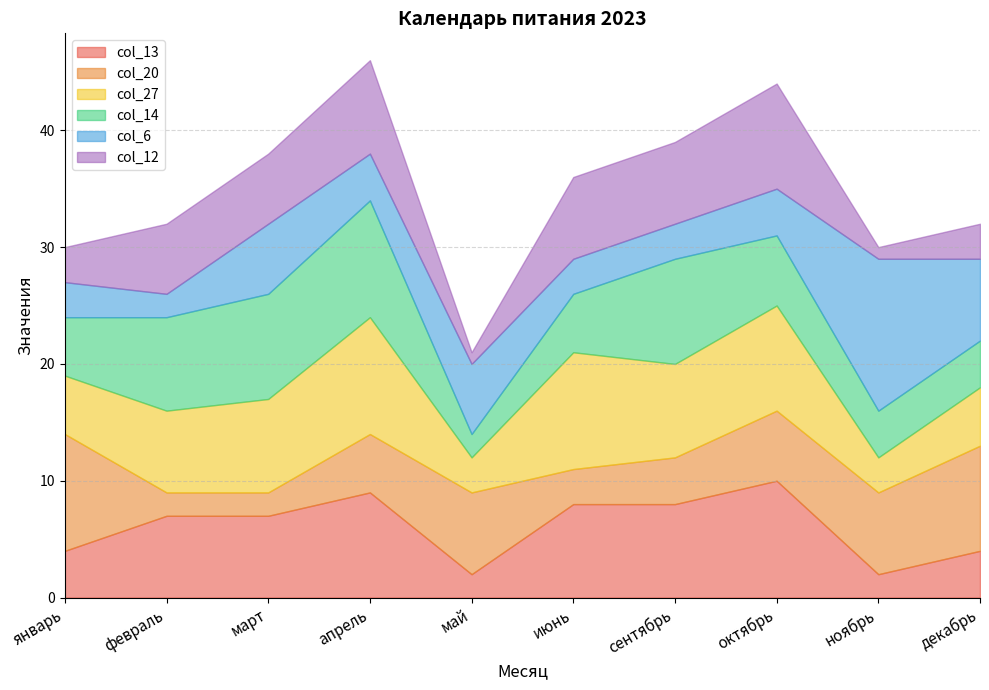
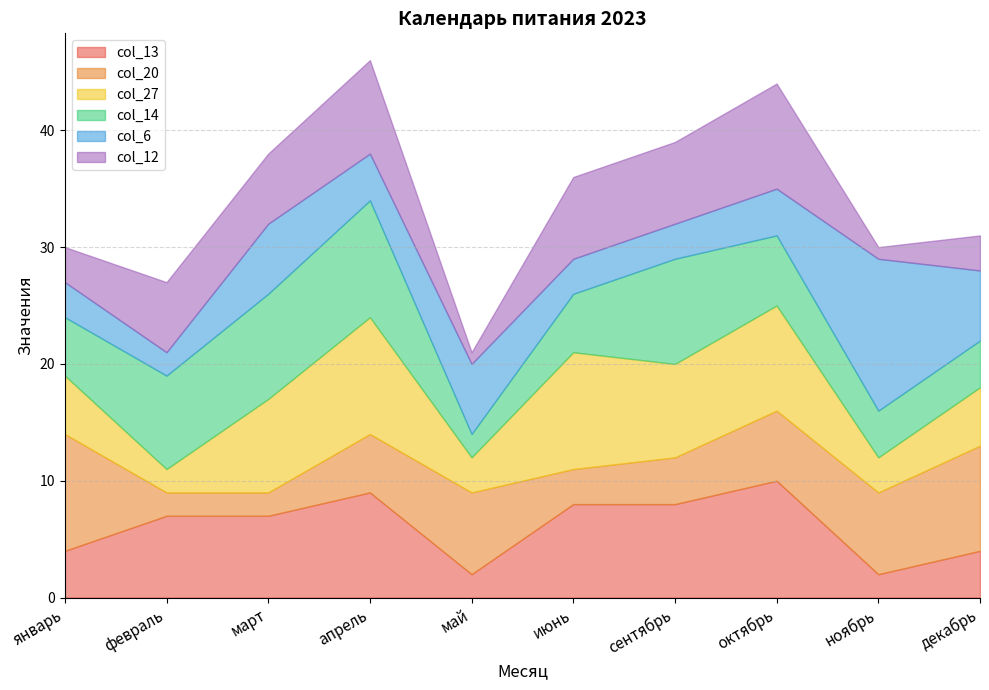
  {
    "col_27": {
      "январь": 5,
-     "февраль": 7,
+     "февраль": 2,
      "март": 8,
      "апрель": 10,
      "май": 3,
      "июнь": 10,
      "сентябрь": 8,
      "октябрь": 9,
      "ноябрь": 3,
      "декабрь": 5
    },
    "col_14": {
      "январь": 5,
      "февраль": 8,
      "март": 9,
      "апрель": 10,
      "май": 2,
      "июнь": 5,
      "сентябрь": 9,
      "октябрь": 6,
      "ноябрь": 4,
      "декабрь": 4
    },
    "col_6": {
      "январь": 3,
      "февраль": 2,
      "март": 6,
      "апрель": 4,
      "май": 6,
      "июнь": 3,
      "сентябрь": 3,
      "октябрь": 4,
      "ноябрь": 13,
-     "декабрь": 7
+     "декабрь": 6
    },
    "col_12": {
      "январь": 3,
      "февраль": 6,
      "март": 6,
      "апрель": 8,
      "май": 1,
      "июнь": 7,
      "сентябрь": 7,
      "октябрь": 9,
      "ноябрь": 1,
      "декабрь": 3
    }
  }
